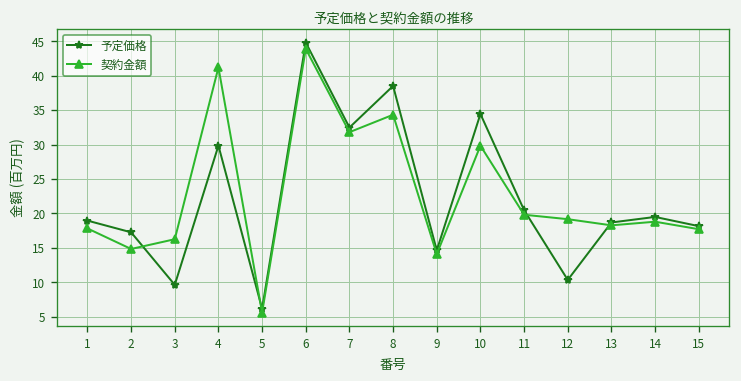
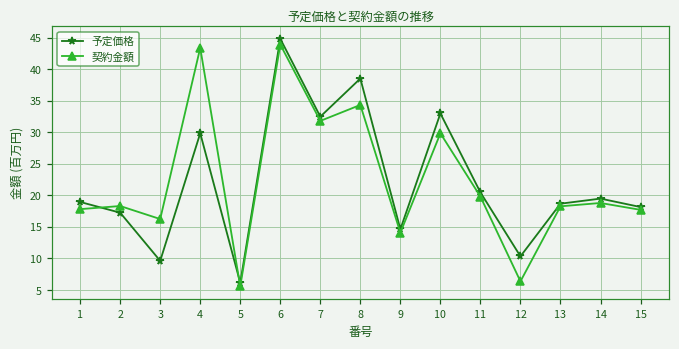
  {
    "予定価格": {
      "1": 19,
      "2": 17,
      "3": 10,
      "4": 30,
      "5": 6,
      "6": 45,
      "7": 32,
      "8": 39,
      "9": 15,
-     "10": 34,
+     "10": 33,
      "11": 20,
      "12": 10,
      "14": 19,
      "15": 18
    },
    "契約金額": {
      "1": 18,
-     "2": 15,
+     "2": 18,
      "3": 16,
-     "4": 41,
+     "4": 43,
      "5": 6,
      "6": 44,
      "7": 32,
      "8": 34,
      "9": 14,
      "10": 30,
      "11": 20,
-     "12": 19,
+     "12": 6,
      "14": 19,
      "15": 18
    }
  }
